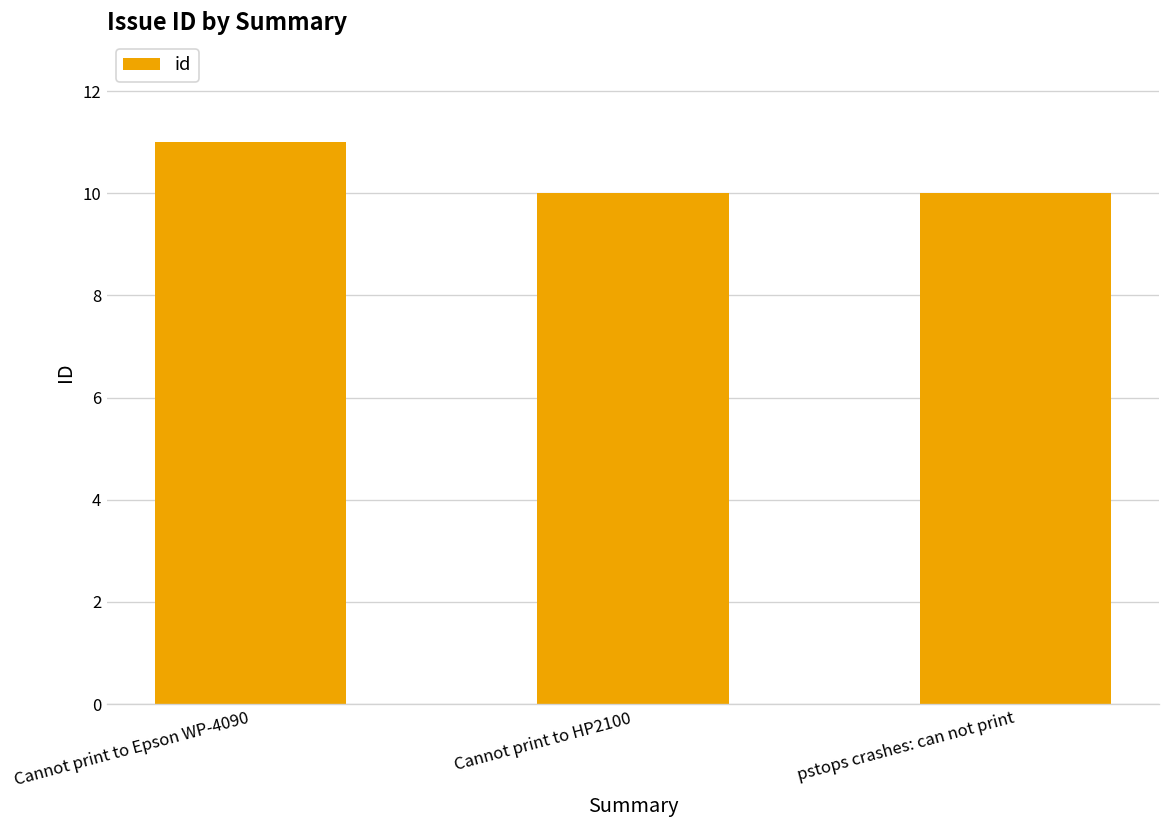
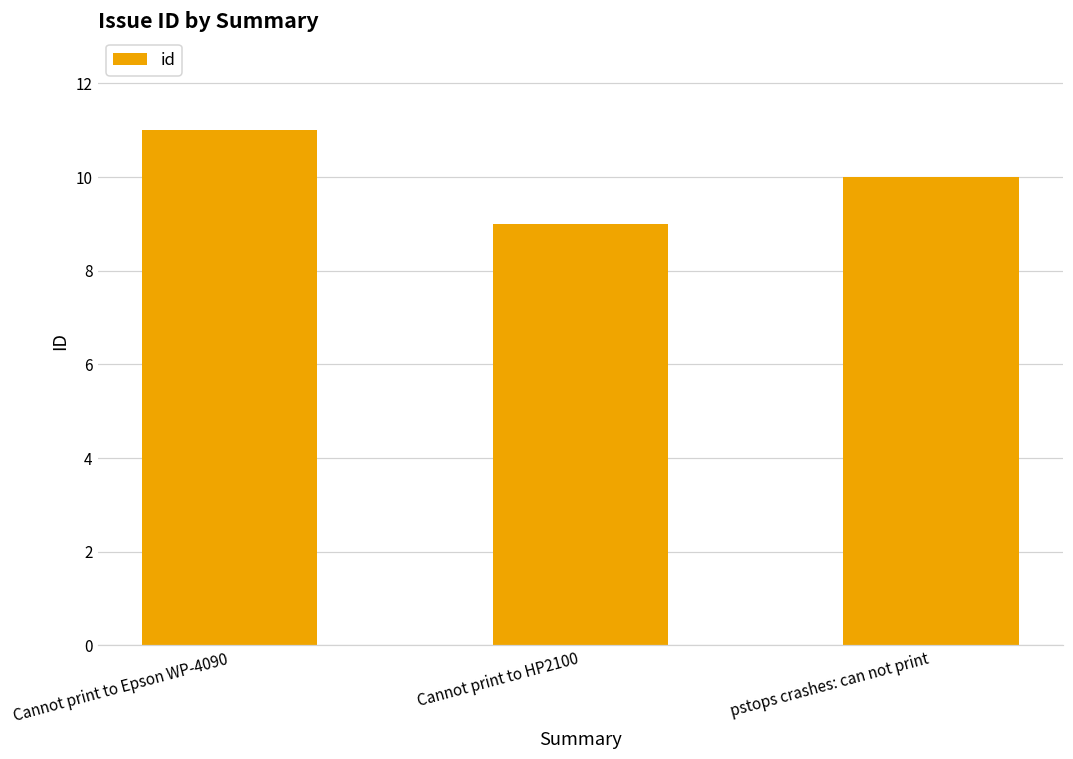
  {
    "Cannot print to Epson WP-4090": 11,
-   "Cannot print to HP2100": 10,
+   "Cannot print to HP2100": 9,
    "pstops crashes: can not print": 10
  }
